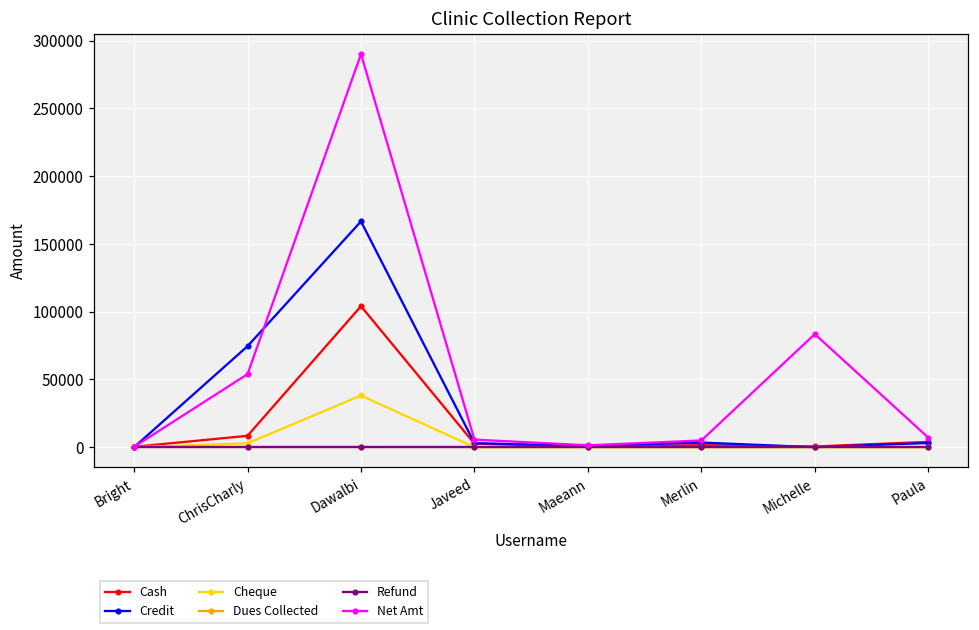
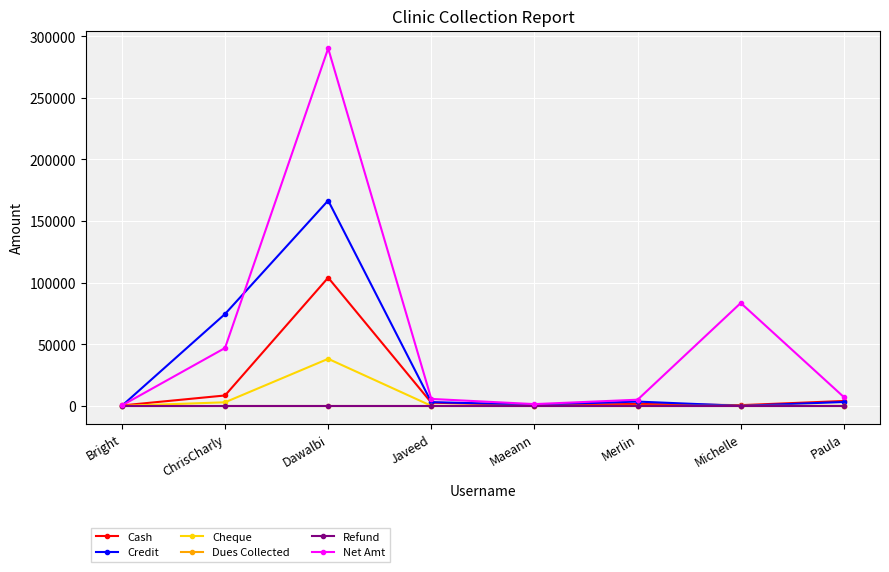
  {
    "Cash": {
      "ChrisCharly": 8000,
      "Dawalbi": 104000
    },
    "Credit": {
      "ChrisCharly": 75000,
      "Dawalbi": 167000
    },
    "Cheque": {
      "ChrisCharly": 3000,
      "Dawalbi": 38000
    },
    "Refund": {
      "ChrisCharly": 0,
      "Dawalbi": 0
    },
    "Net Amt": {
-     "ChrisCharly": 54000,
+     "ChrisCharly": 47000,
      "Dawalbi": 290000,
      "Javeed": 6000,
      "Michelle": 83000,
      "Paula": 7000
    }
  }
